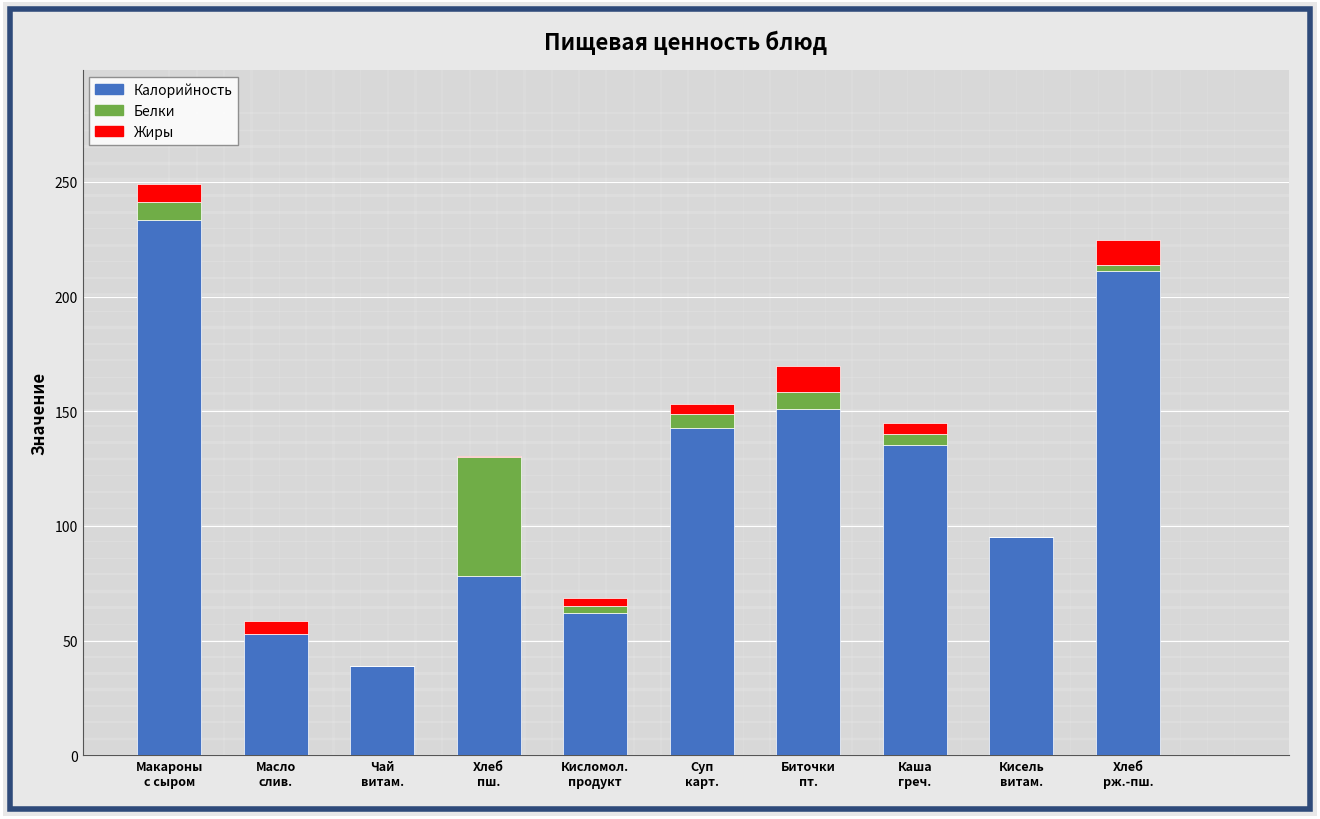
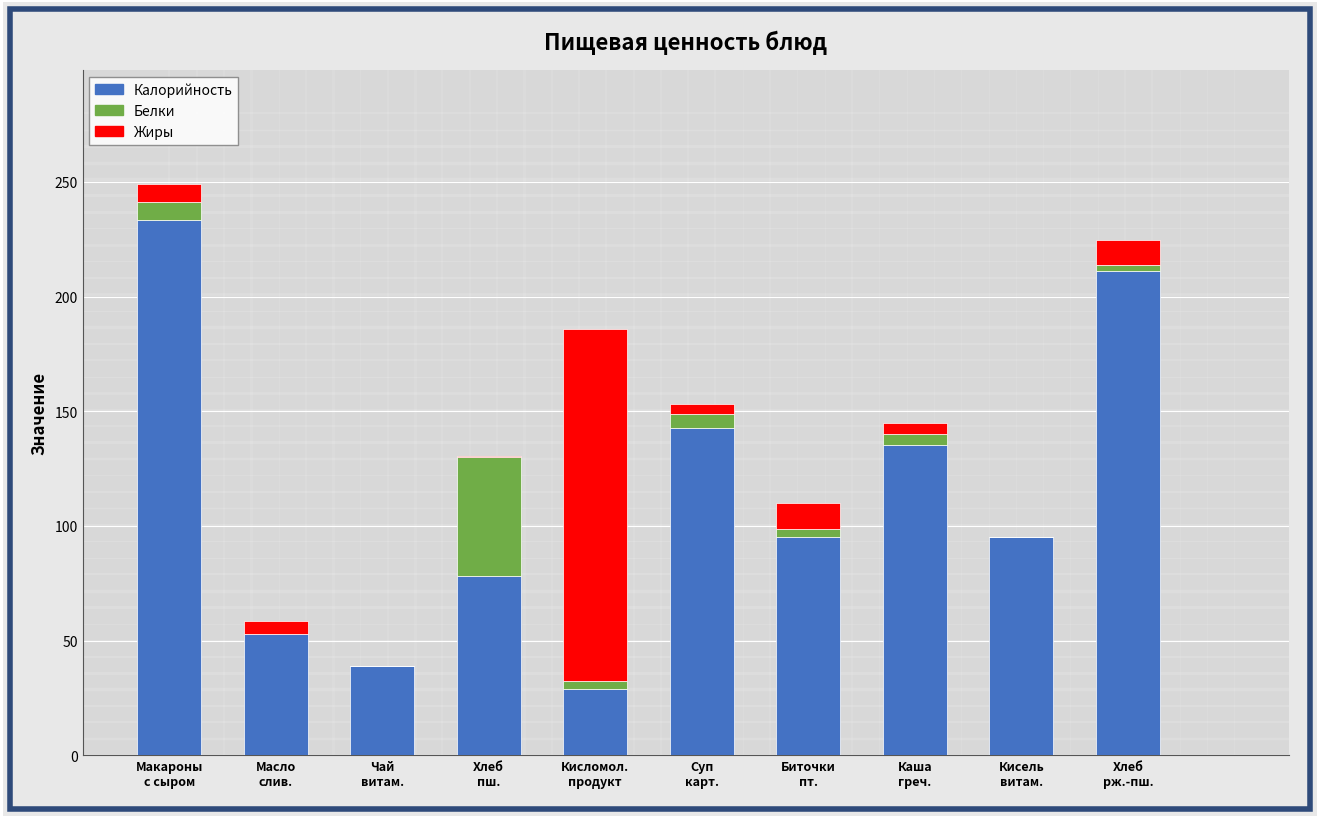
  {
    "Калорийность": {
      "Макароны с сыром": 234,
      "Масло слив.": 53,
      "Чай витам.": 39,
      "Хлеб пш.": 78,
-     "Кисломол. продукт": 62,
+     "Кисломол. продукт": 29,
      "Суп карт.": 143,
-     "Биточки пт.": 151,
+     "Биточки пт.": 95,
      "Каша греч.": 135,
      "Кисель витам.": 95,
      "Хлеб рж.-пш.": 211
    },
    "Белки": {
      "Макароны с сыром": 8,
      "Чай витам.": 0,
      "Хлеб пш.": 52,
      "Кисломол. продукт": 3,
      "Суп карт.": 6,
-     "Биточки пт.": 7,
+     "Биточки пт.": 4,
      "Каша греч.": 5,
      "Кисель витам.": 0,
      "Хлеб рж.-пш.": 2
    },
    "Жиры": {
      "Макароны с сыром": 8,
      "Масло слив.": 6,
      "Чай витам.": 0,
-     "Кисломол. продукт": 3,
+     "Кисломол. продукт": 154,
      "Суп карт.": 5,
      "Биточки пт.": 11,
      "Каша греч.": 5,
      "Кисель витам.": 0,
      "Хлеб рж.-пш.": 11
    }
  }
